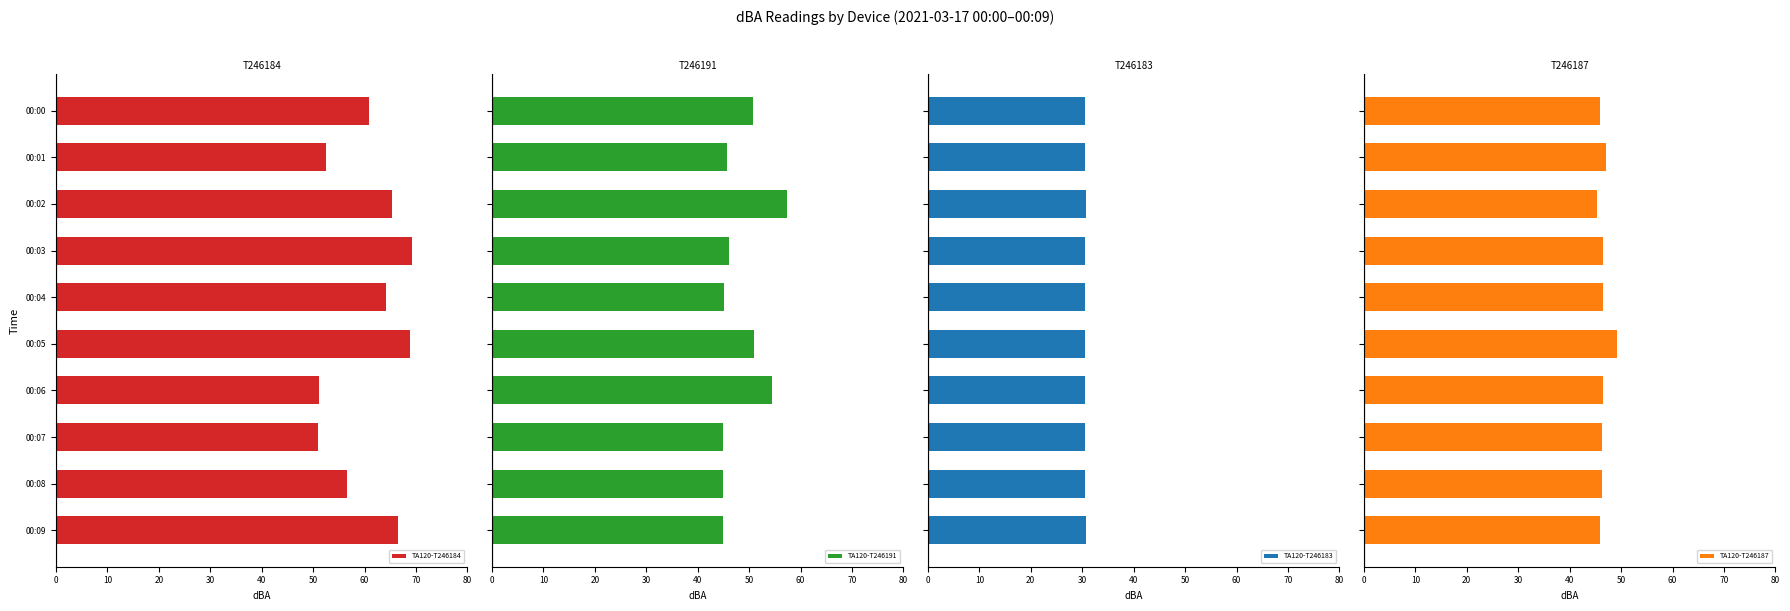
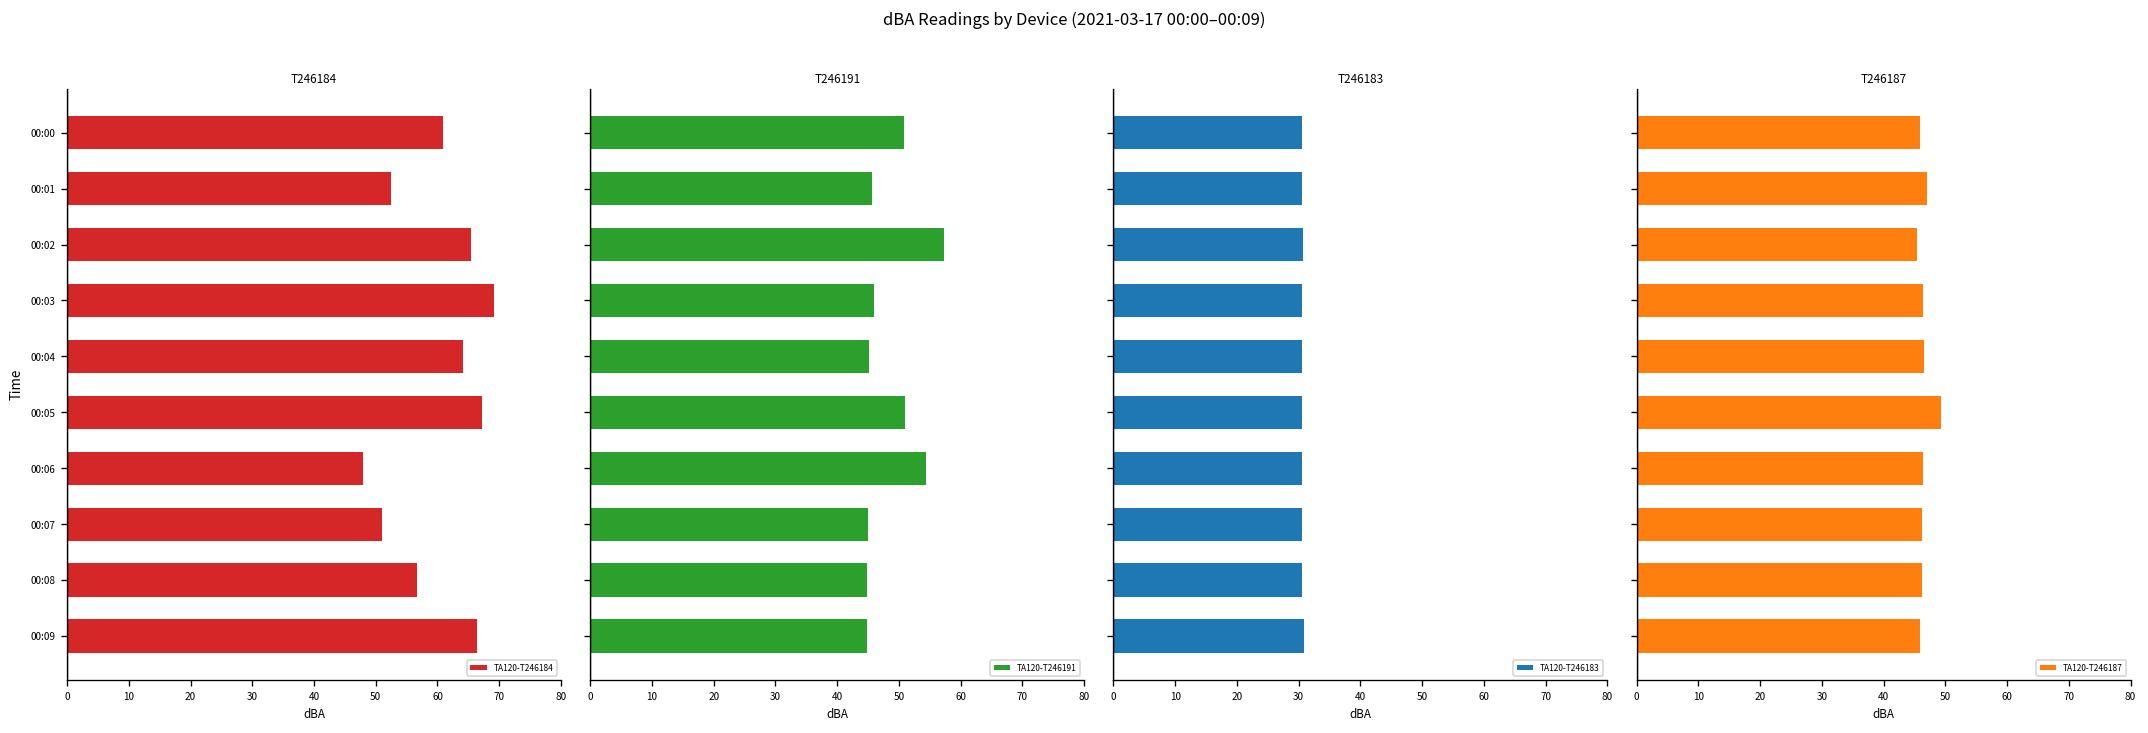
  {
    "T246184": {
      "00:00": 61,
      "00:01": 53,
      "00:02": 65,
      "00:03": 69,
      "00:04": 64,
-     "00:05": 69,
-     "00:06": 51,
+     "00:05": 67,
+     "00:06": 48,
      "00:07": 51,
      "00:08": 57,
      "00:09": 66
    }
  }
